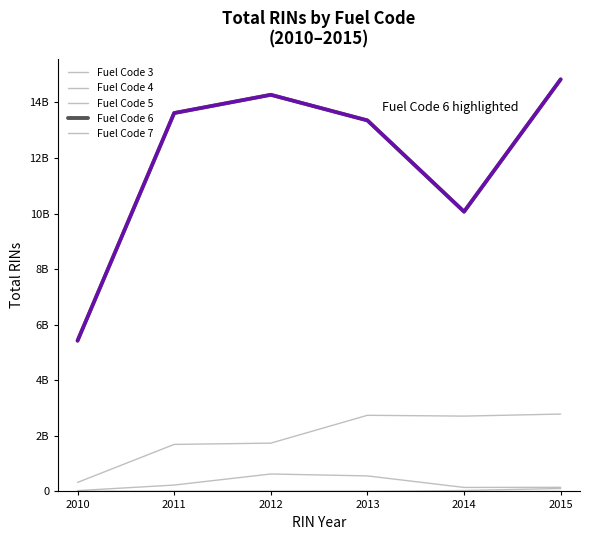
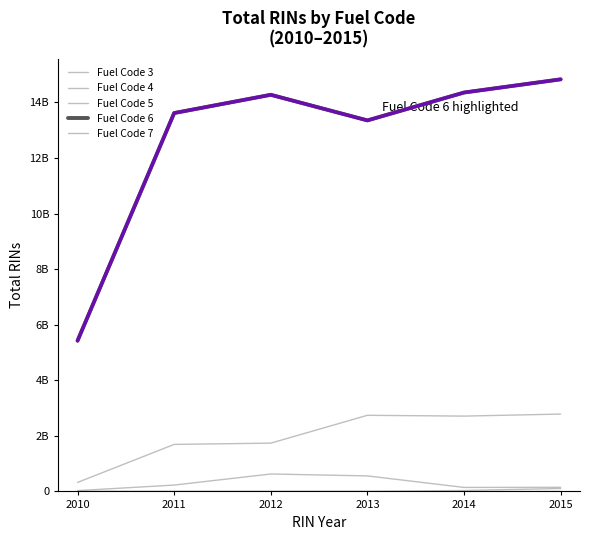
  {
    "Fuel Code 6": {
      "2010": 5400000000,
      "2011": 13600000000,
      "2012": 14300000000,
-     "2014": 10100000000,
+     "2014": 14400000000,
      "2015": 14800000000
    }
  }
